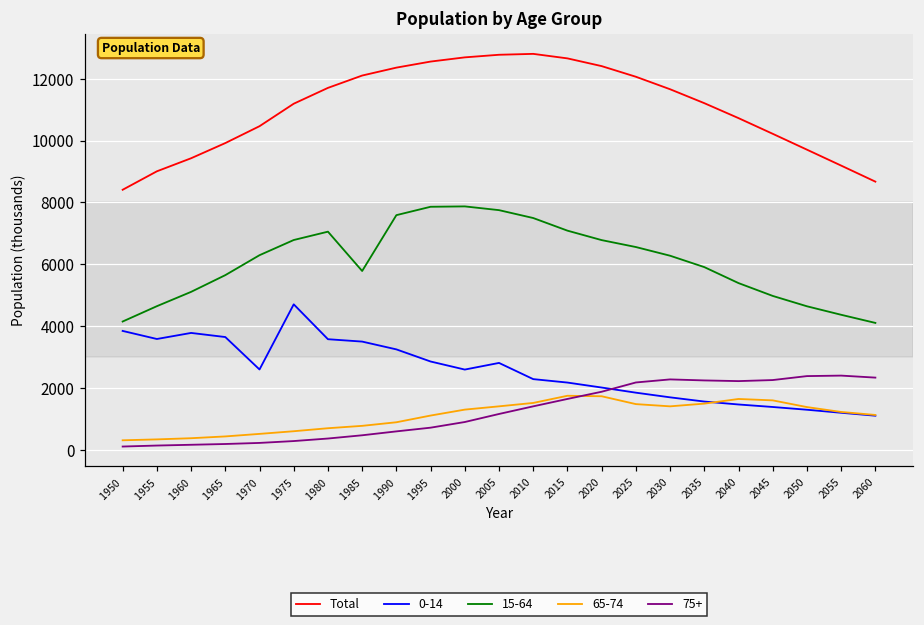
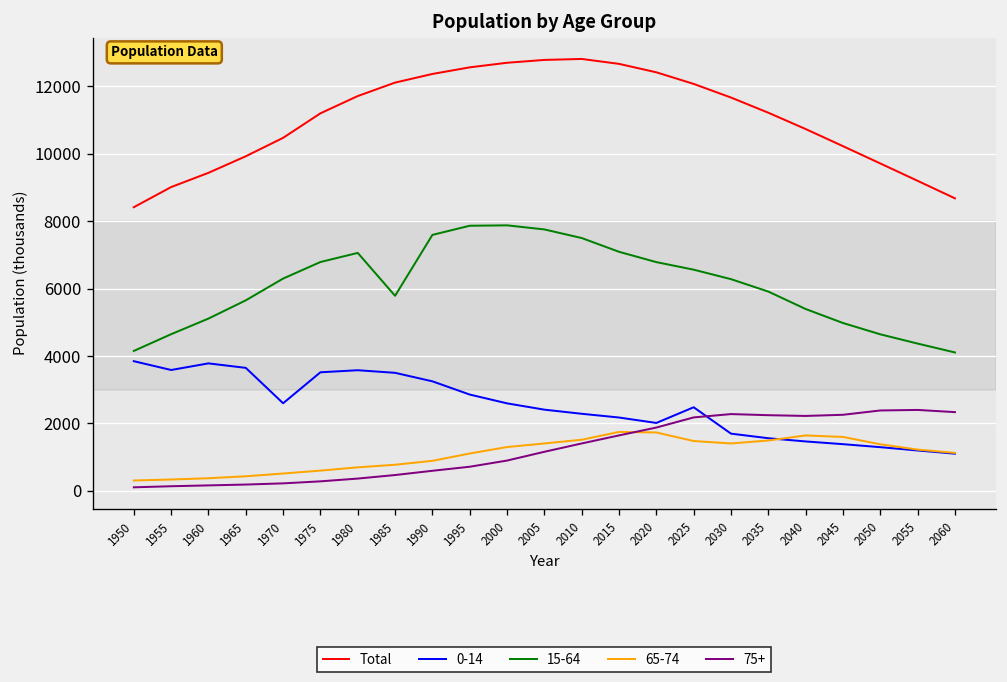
  {
    "Total": {
      "1950": 8400,
      "1955": 9000,
      "1960": 9400,
      "1965": 9900,
      "1970": 10500,
      "1975": 11200,
      "1980": 11700,
      "1985": 12100,
      "1990": 12400,
      "1995": 12600,
      "2000": 12700,
      "2005": 12800,
      "2010": 12800,
      "2015": 12700,
      "2020": 12400,
      "2025": 12100,
      "2030": 11700,
      "2035": 11200,
      "2040": 10700,
      "2045": 10200,
      "2050": 9700,
      "2055": 9200,
      "2060": 8700
    },
    "0-14": {
      "1950": 3800,
      "1955": 3600,
      "1960": 3800,
      "1965": 3600,
      "1970": 2600,
-     "1975": 4700,
+     "1975": 3500,
      "1980": 3600,
      "1985": 3500,
      "1990": 3200,
      "1995": 2900,
      "2000": 2600,
-     "2005": 2800,
+     "2005": 2400,
      "2010": 2300,
      "2015": 2200,
      "2020": 2000,
-     "2025": 1800,
+     "2025": 2500,
      "2030": 1700,
      "2040": 1500,
      "2045": 1400
    },
    "15-64": {
      "1950": 4200,
      "1955": 4600,
      "1960": 5100,
      "1965": 5700,
      "1970": 6300,
      "1975": 6800,
      "1980": 7100,
      "1985": 5800,
      "1990": 7600,
      "1995": 7900,
      "2000": 7900,
      "2005": 7800,
      "2010": 7500,
      "2015": 7100,
      "2020": 6800,
      "2025": 6600,
      "2030": 6300,
      "2035": 5900,
      "2040": 5400,
      "2045": 5000,
      "2050": 4600,
      "2055": 4400,
      "2060": 4100
    },
    "65-74": {
      "1950": 300,
      "1955": 300,
      "1960": 400,
      "1965": 400,
      "1970": 500,
      "1975": 600,
      "1980": 700,
      "1985": 800,
      "1990": 900,
      "1995": 1100,
      "2000": 1300,
      "2005": 1400,
      "2010": 1500,
      "2015": 1700,
      "2020": 1700,
      "2025": 1500,
      "2030": 1400,
      "2040": 1600,
      "2045": 1600
    },
    "75+": {
      "1950": 100,
      "1955": 100,
      "1960": 200,
      "1965": 200,
      "1970": 200,
      "1975": 300,
      "1980": 400,
      "1985": 500,
      "1990": 600,
      "1995": 700,
      "2000": 900,
      "2005": 1200,
      "2010": 1400,
      "2015": 1600,
      "2020": 1900,
      "2025": 2200,
      "2030": 2300,
      "2035": 2200,
      "2040": 2200,
      "2045": 2300,
      "2050": 2400,
      "2055": 2400,
      "2060": 2300
    }
  }
